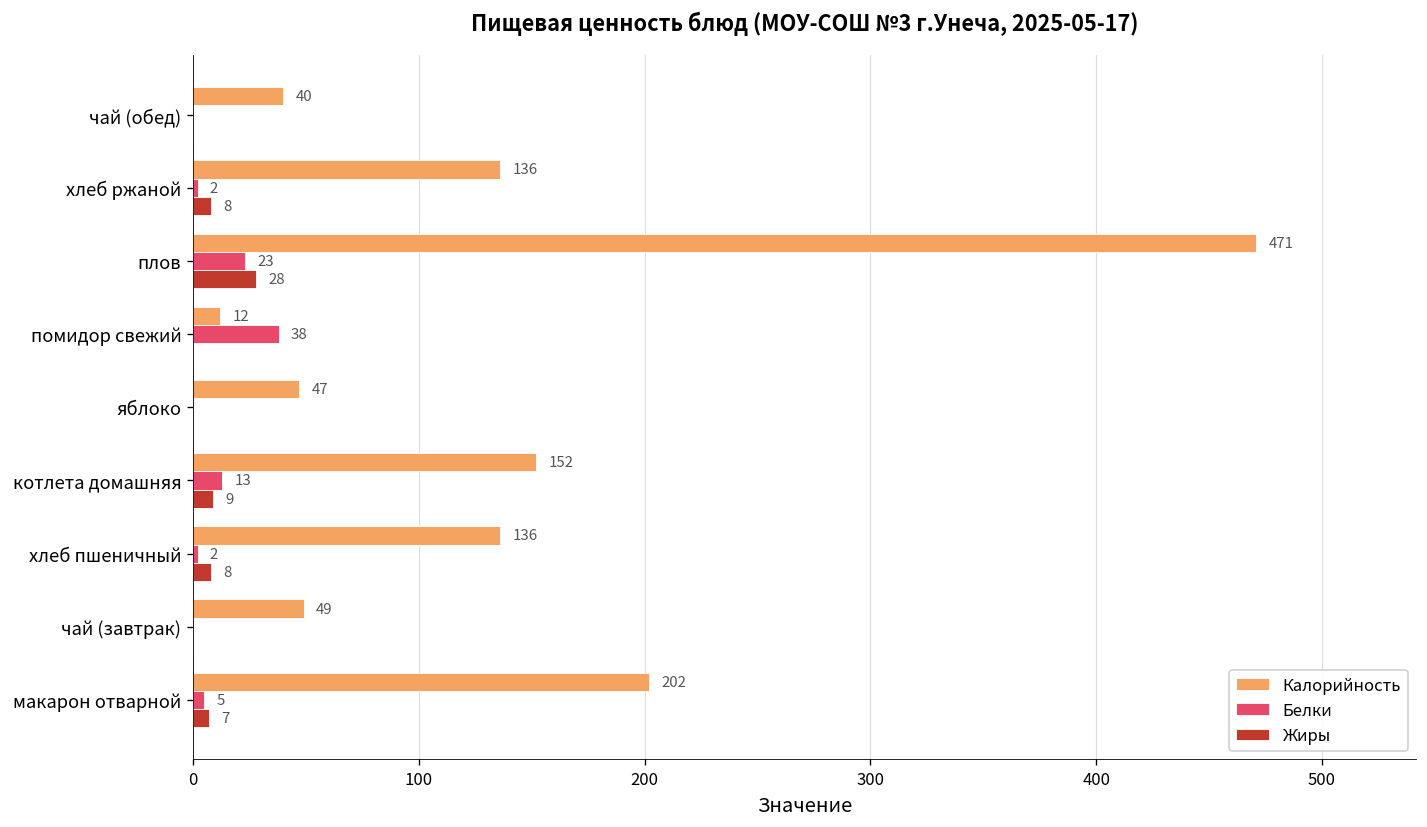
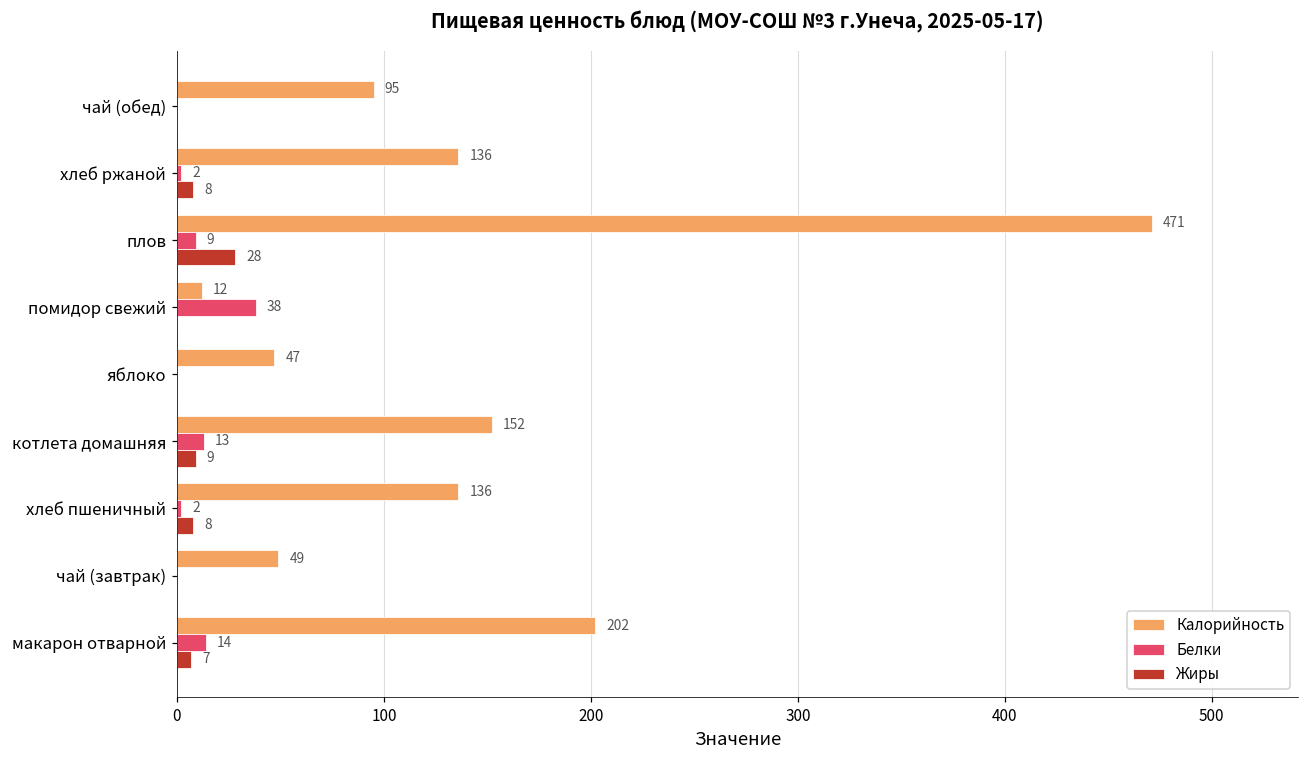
  {
    "Калорийность": {
-     "чай (обед)": 40,
+     "чай (обед)": 95,
      "хлеб ржаной": 136,
      "плов": 471,
      "помидор свежий": 12,
      "яблоко": 47,
      "котлета домашняя": 152,
      "хлеб пшеничный": 136,
      "чай (завтрак)": 49,
      "макарон отварной": 202
    },
    "Белки": {
      "хлеб ржаной": 2,
-     "плов": 23,
+     "плов": 9,
      "помидор свежий": 38,
      "котлета домашняя": 13,
      "хлеб пшеничный": 2,
-     "макарон отварной": 5
+     "макарон отварной": 14
    },
    "Жиры": {
      "хлеб ржаной": 8,
      "плов": 28,
      "котлета домашняя": 9,
      "хлеб пшеничный": 8,
      "макарон отварной": 7
    }
  }
